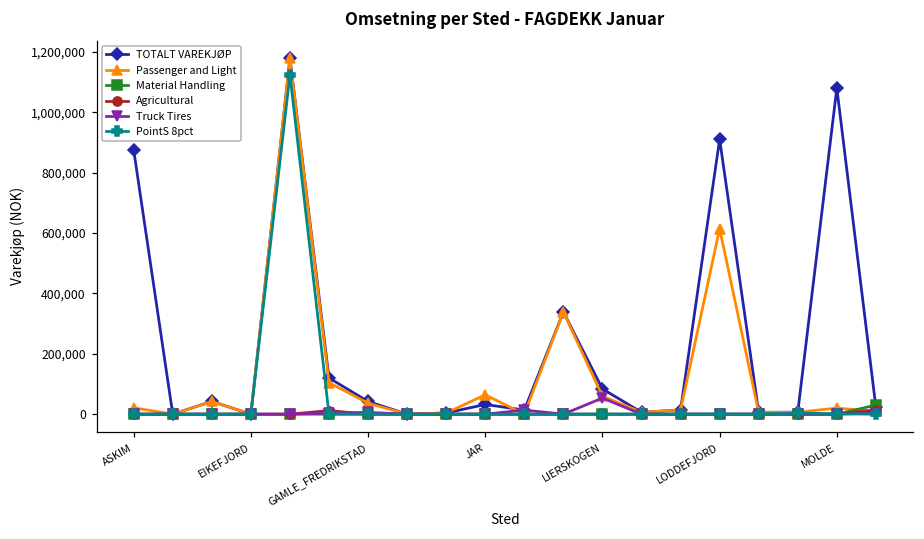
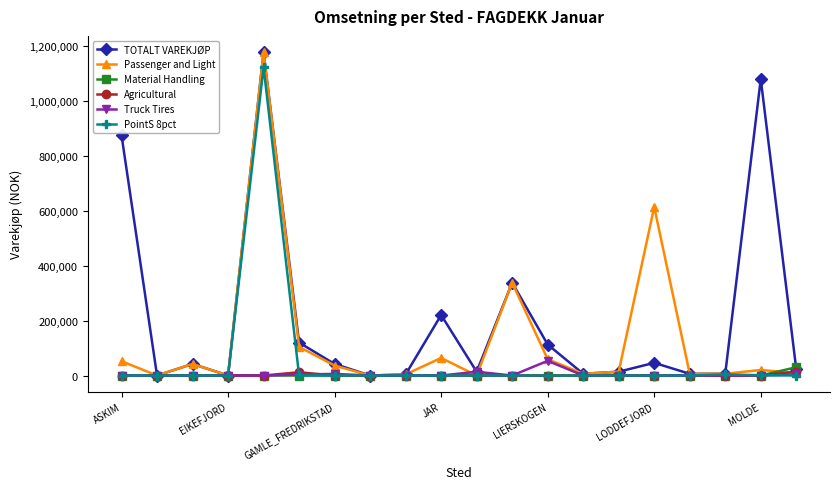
  {
    "TOTALT VAREKJØP": {
      "ASKIM": "880,000",
-     "JAR": "30,000",
-     "LIERSKOGEN": "80,000",
-     "LODDEFJORD": "910,000",
+     "JAR": "220,000",
+     "LIERSKOGEN": "110,000",
+     "LODDEFJORD": "50,000",
      "MOLDE": "1,080,000"
    },
    "Passenger and Light": {
-     "ASKIM": "20,000",
+     "ASKIM": "50,000",
      "JAR": "60,000",
      "LODDEFJORD": "610,000",
      "MOLDE": "20,000"
    }
  }
